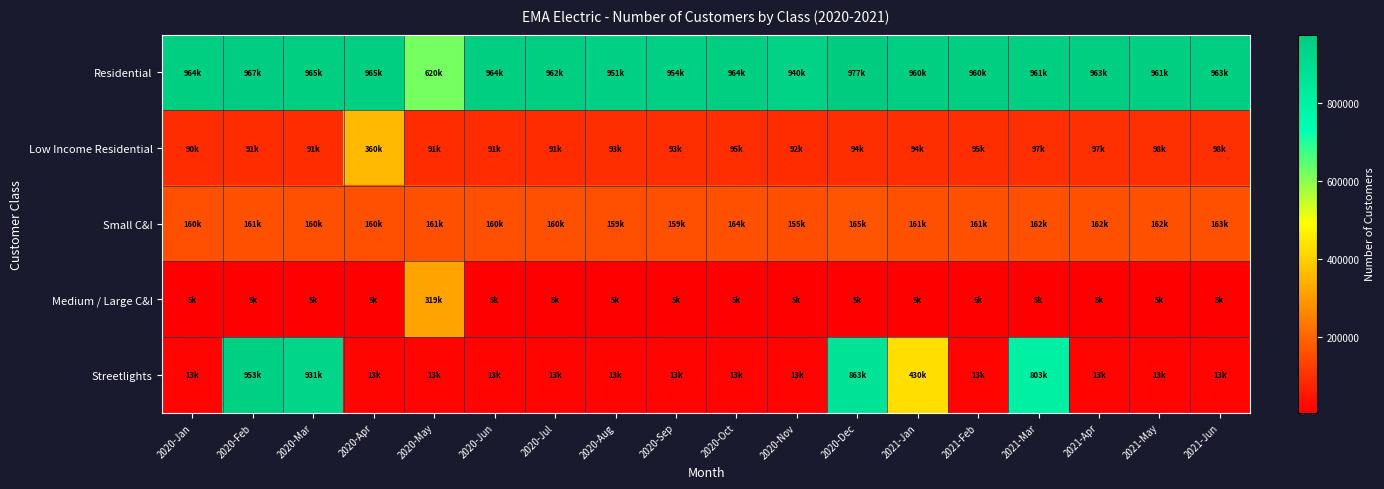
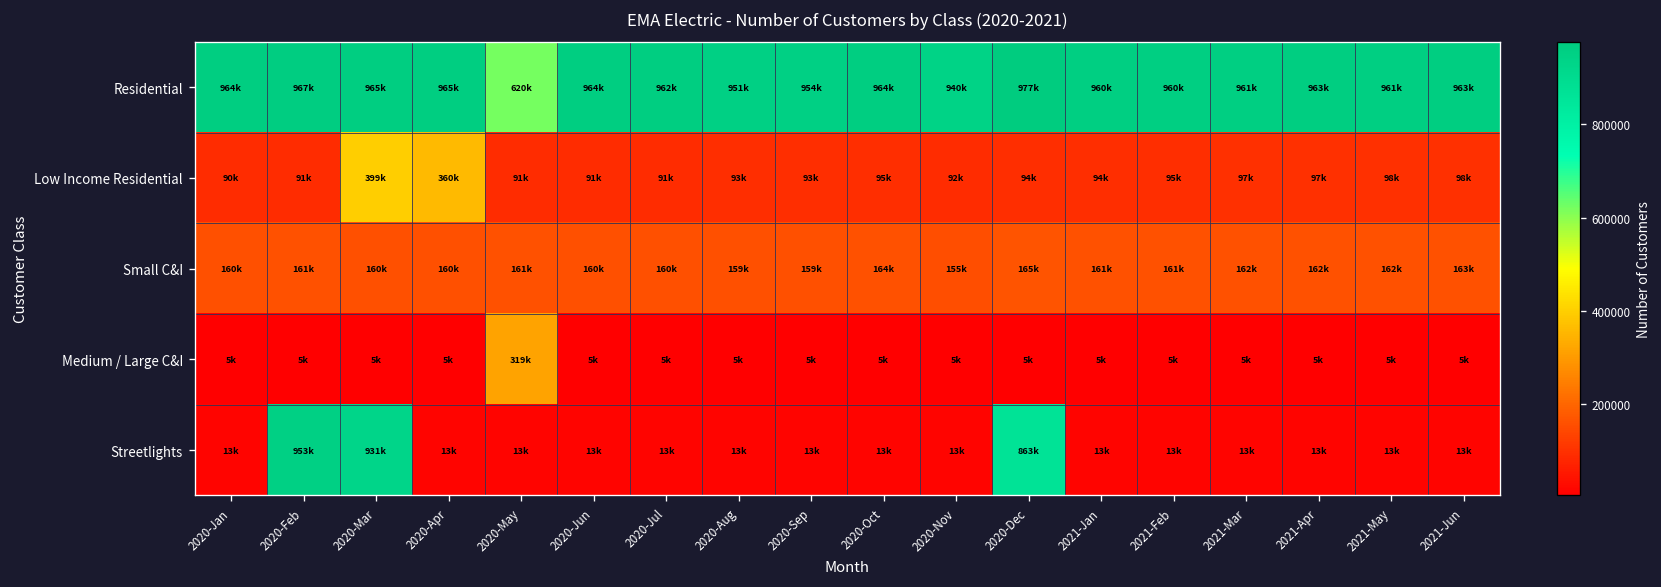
  {
    "Residential": {
      "2020-Jan": "964k",
      "2020-Feb": "967k",
      "2020-Mar": "965k",
      "2020-Apr": "965k",
      "2020-May": "620k",
      "2020-Jun": "964k",
      "2020-Jul": "962k",
      "2020-Aug": "951k",
      "2020-Sep": "954k",
      "2020-Oct": "964k",
      "2020-Nov": "940k",
      "2020-Dec": "977k",
      "2021-Jan": "960k",
      "2021-Feb": "960k",
      "2021-Mar": "961k",
      "2021-Apr": "963k",
      "2021-May": "961k",
      "2021-Jun": "963k"
    },
    "Low Income Residential": {
      "2020-Jan": "90k",
      "2020-Feb": "91k",
-     "2020-Mar": "91k",
+     "2020-Mar": "399k",
      "2020-Apr": "360k",
      "2020-May": "91k",
      "2020-Jun": "91k",
      "2020-Jul": "91k",
      "2020-Aug": "93k",
      "2020-Sep": "93k",
      "2020-Oct": "95k",
      "2020-Nov": "92k",
      "2020-Dec": "94k",
      "2021-Jan": "94k",
      "2021-Feb": "95k",
      "2021-Mar": "97k",
      "2021-Apr": "97k",
      "2021-May": "98k",
      "2021-Jun": "98k"
    },
    "Small C&I": {
      "2020-Jan": "160k",
      "2020-Feb": "161k",
      "2020-Mar": "160k",
      "2020-Apr": "160k",
      "2020-May": "161k",
      "2020-Jun": "160k",
      "2020-Jul": "160k",
      "2020-Aug": "159k",
      "2020-Sep": "159k",
      "2020-Oct": "164k",
      "2020-Nov": "155k",
      "2020-Dec": "165k",
      "2021-Jan": "161k",
      "2021-Feb": "161k",
      "2021-Mar": "162k",
      "2021-Apr": "162k",
      "2021-May": "162k",
      "2021-Jun": "163k"
    },
    "Medium / Large C&I": {
      "2020-Jan": "5k",
      "2020-Feb": "5k",
      "2020-Mar": "5k",
      "2020-Apr": "5k",
      "2020-May": "319k",
      "2020-Jun": "5k",
      "2020-Jul": "5k",
      "2020-Aug": "5k",
      "2020-Sep": "5k",
      "2020-Oct": "5k",
      "2020-Nov": "5k",
      "2020-Dec": "5k",
      "2021-Jan": "5k",
      "2021-Feb": "5k",
      "2021-Mar": "5k",
      "2021-Apr": "5k",
      "2021-May": "5k",
      "2021-Jun": "5k"
    },
    "Streetlights": {
      "2020-Jan": "13k",
      "2020-Feb": "953k",
      "2020-Mar": "931k",
      "2020-Apr": "13k",
      "2020-May": "13k",
      "2020-Jun": "13k",
      "2020-Jul": "13k",
      "2020-Aug": "13k",
      "2020-Sep": "13k",
      "2020-Oct": "13k",
      "2020-Nov": "13k",
      "2020-Dec": "863k",
-     "2021-Jan": "430k",
+     "2021-Jan": "13k",
      "2021-Feb": "13k",
-     "2021-Mar": "803k",
+     "2021-Mar": "13k",
      "2021-Apr": "13k",
      "2021-May": "13k",
      "2021-Jun": "13k"
    }
  }
